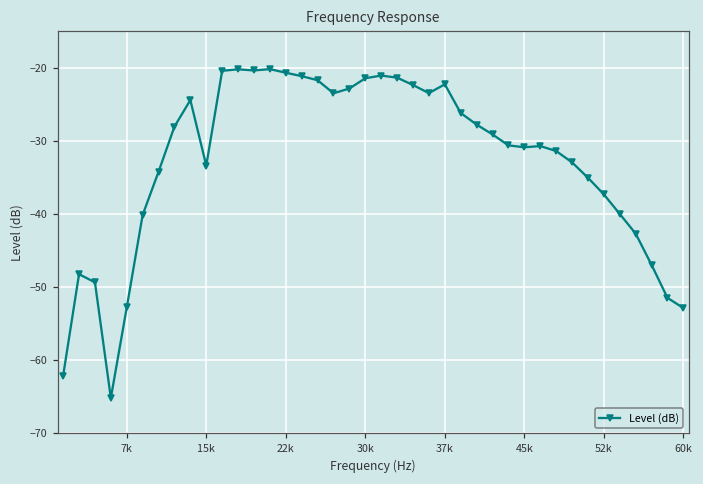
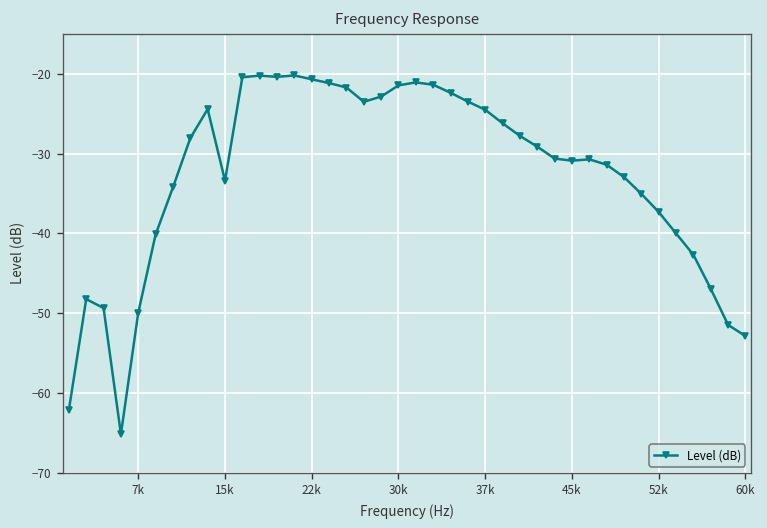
  {
-   "7k": -53,
+   "7k": -50,
    "15k": -33,
    "22k": -21,
    "30k": -21,
-   "37k": -22,
+   "37k": -25,
    "45k": -31,
    "52k": -37,
    "60k": -53
  }
